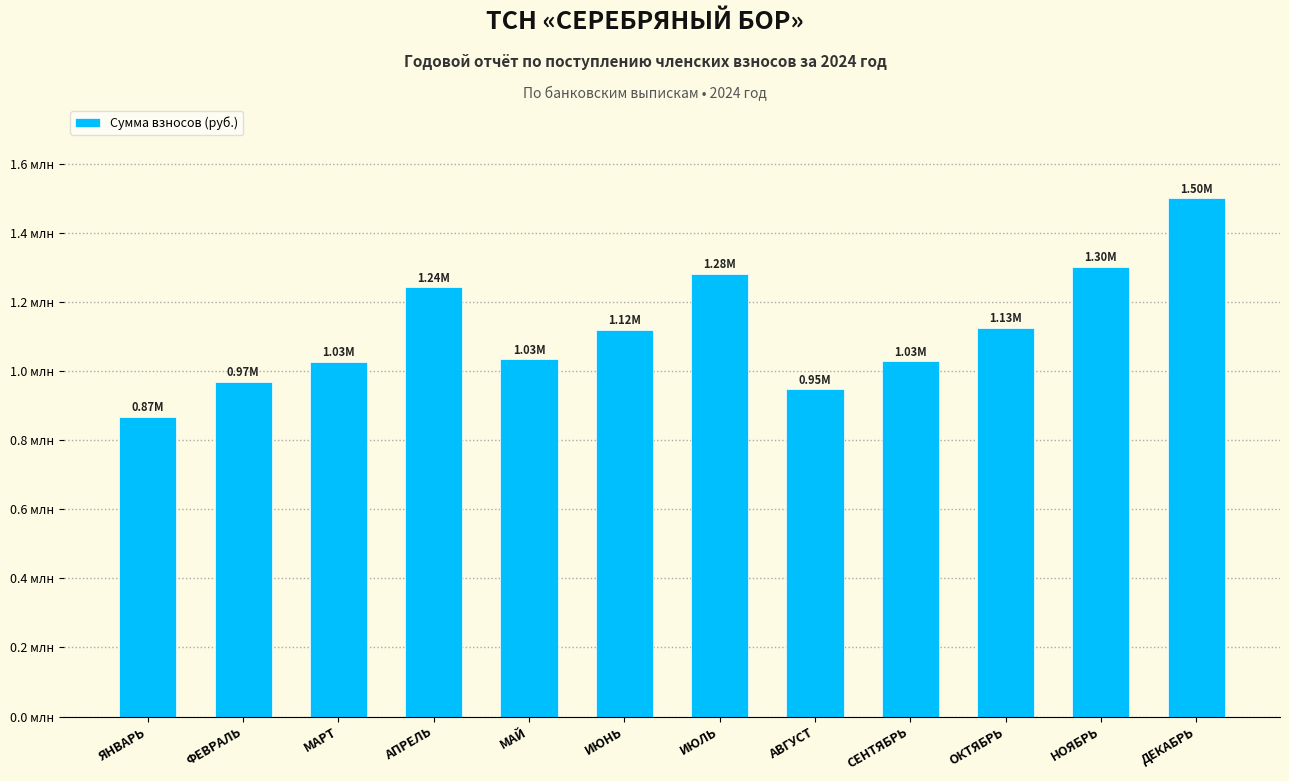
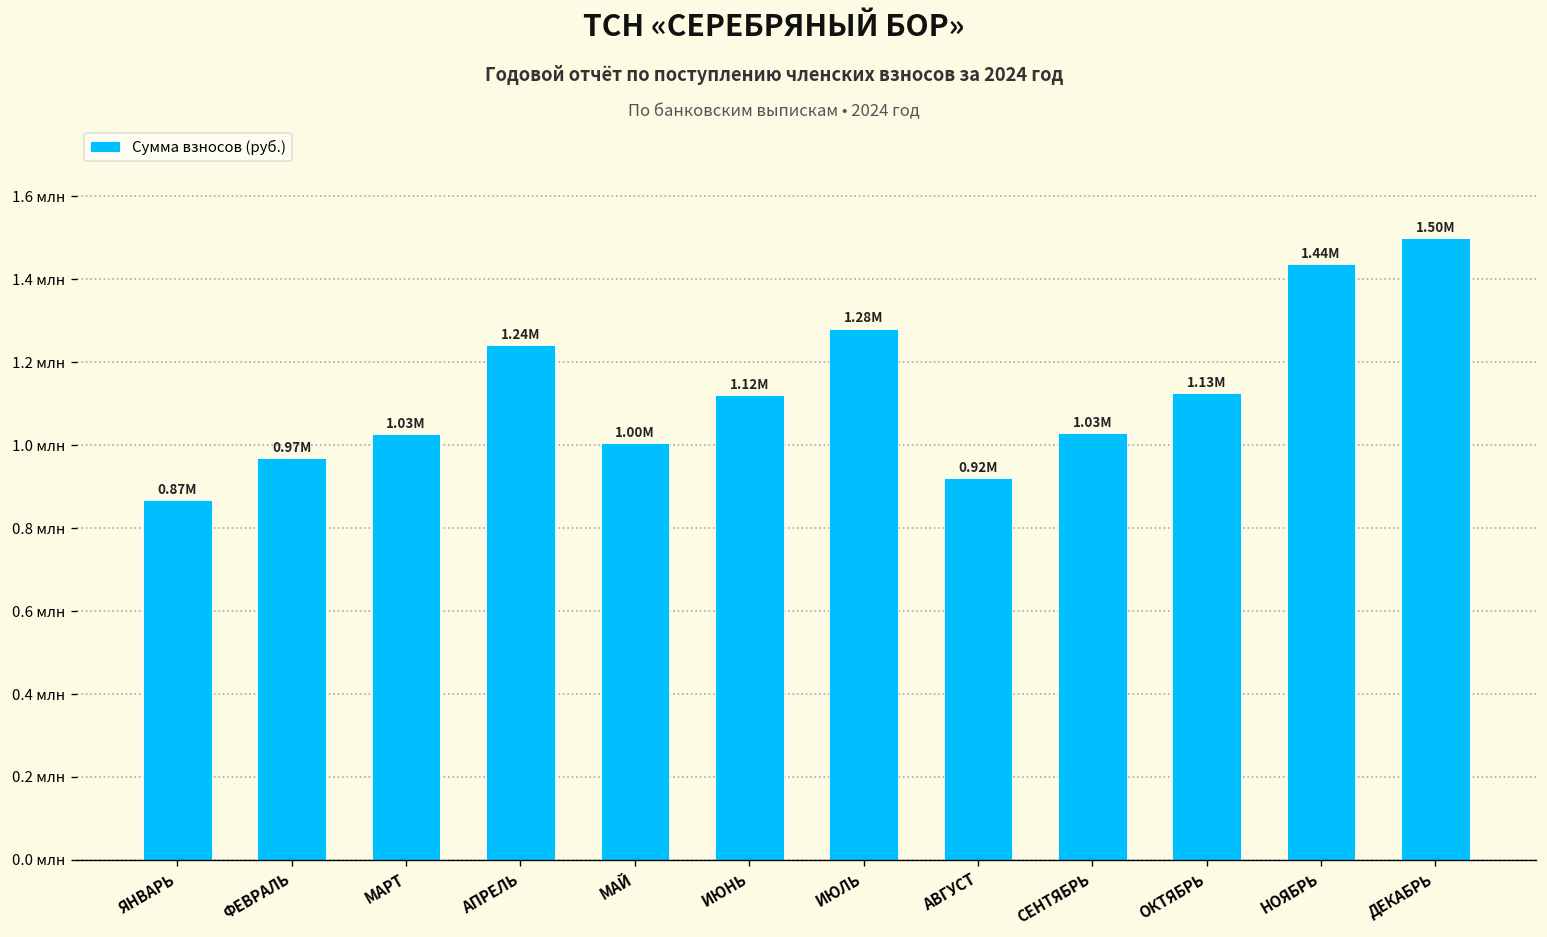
  {
    "ЯНВАРЬ": "0.87M",
    "ФЕВРАЛЬ": "0.97M",
    "МАРТ": "1.03M",
    "АПРЕЛЬ": "1.24M",
-   "МАЙ": "1.03M",
+   "МАЙ": "1.00M",
    "ИЮНЬ": "1.12M",
    "ИЮЛЬ": "1.28M",
-   "АВГУСТ": "0.95M",
+   "АВГУСТ": "0.92M",
    "СЕНТЯБРЬ": "1.03M",
    "ОКТЯБРЬ": "1.13M",
-   "НОЯБРЬ": "1.30M",
+   "НОЯБРЬ": "1.44M",
    "ДЕКАБРЬ": "1.50M"
  }
